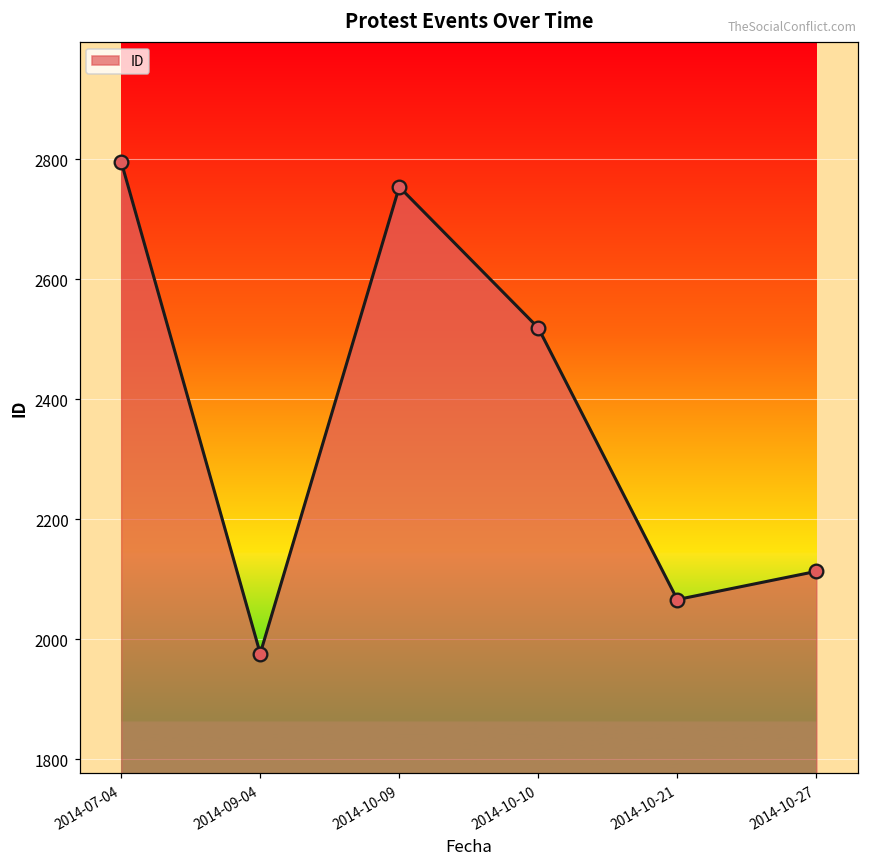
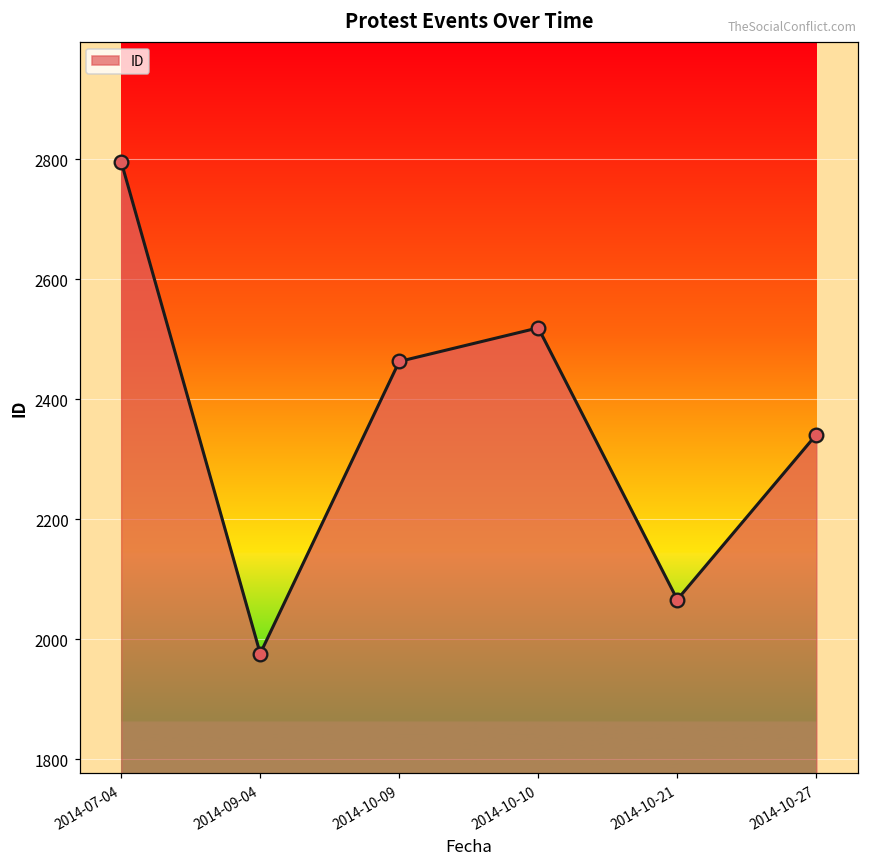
  {
    "2014-07-04": 2800,
    "2014-09-04": 1980,
-   "2014-10-09": 2750,
+   "2014-10-09": 2460,
    "2014-10-10": 2520,
    "2014-10-21": 2070,
-   "2014-10-27": 2110
+   "2014-10-27": 2340
  }
